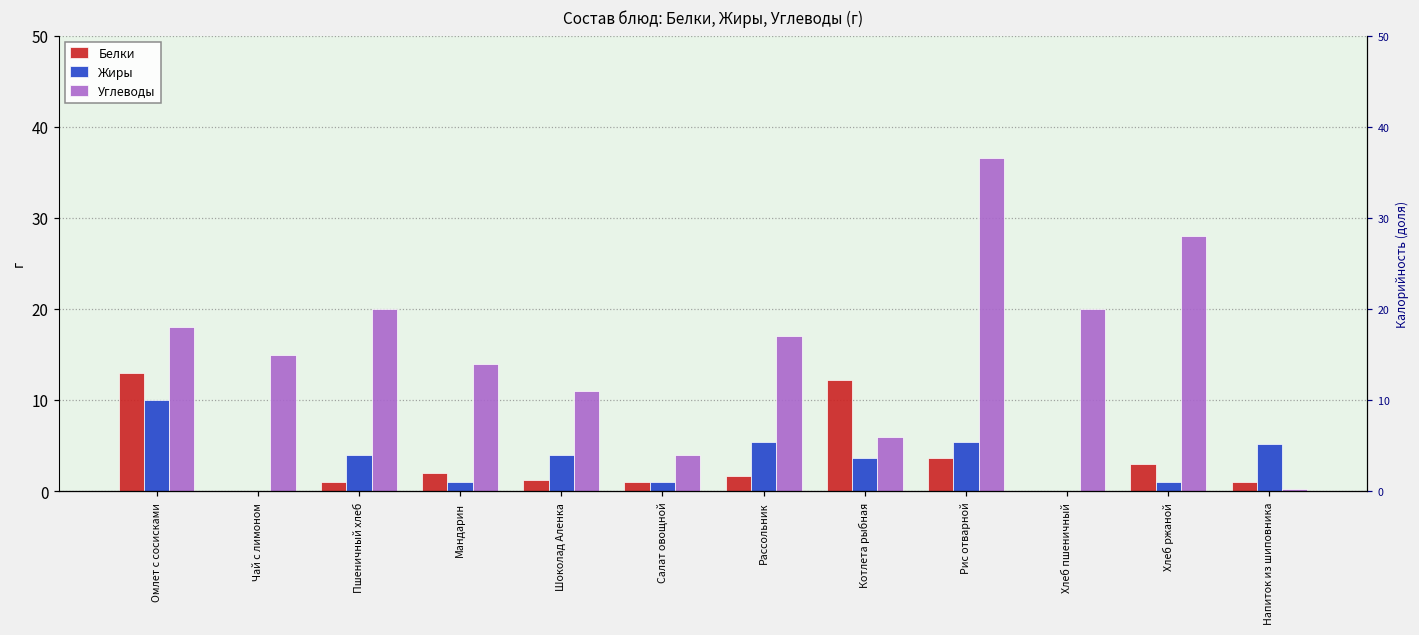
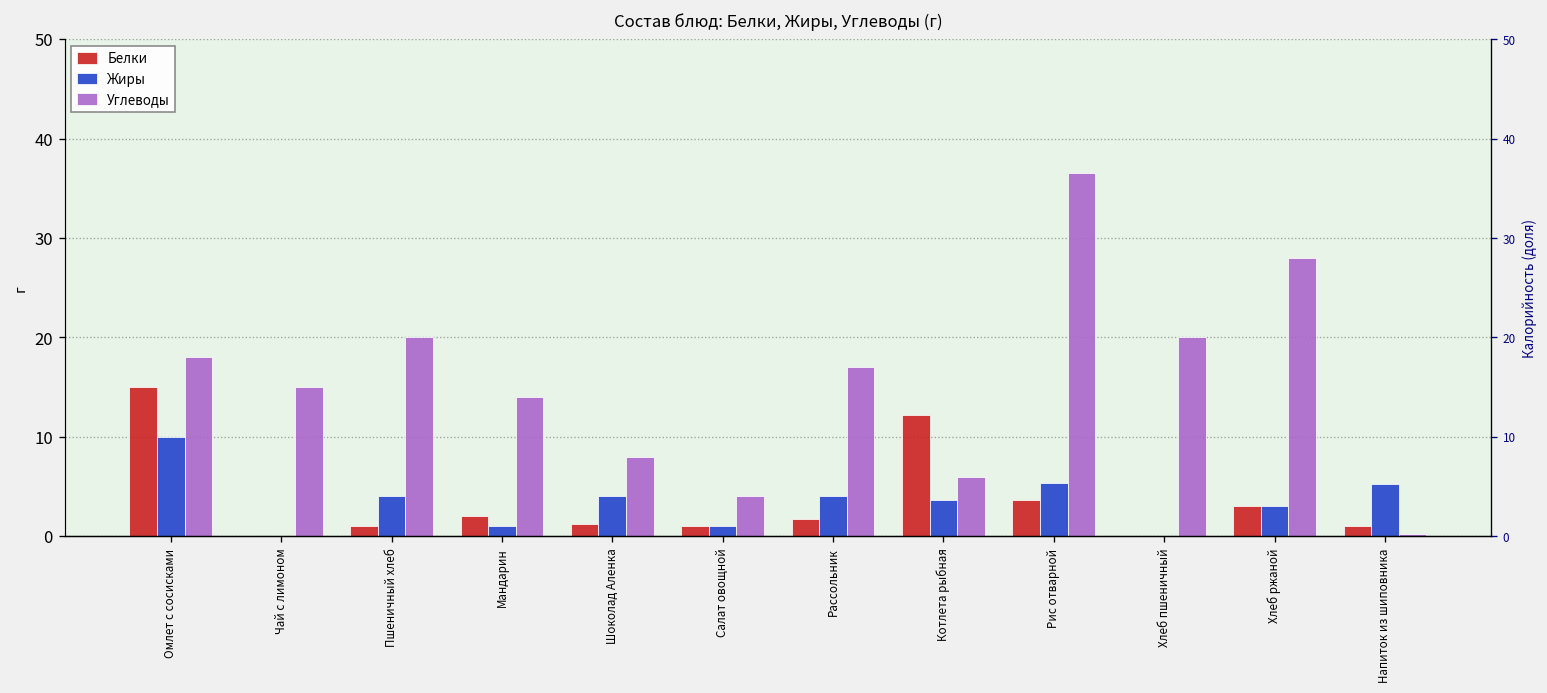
  {
    "Белки": {
-     "Омлет с сосисками": 13,
+     "Омлет с сосисками": 15,
      "Чай с лимоном": 0,
      "Пшеничный хлеб": 1,
      "Мандарин": 2,
      "Шоколад Аленка": 1,
      "Салат овощной": 1,
      "Рассольник": 2,
      "Котлета рыбная": 12,
      "Рис отварной": 4,
      "Хлеб пшеничный": 0,
      "Хлеб ржаной": 3,
      "Напиток из шиповника": 1
    },
    "Жиры": {
      "Омлет с сосисками": 10,
      "Чай с лимоном": 0,
      "Пшеничный хлеб": 4,
      "Мандарин": 1,
      "Шоколад Аленка": 4,
      "Салат овощной": 1,
-     "Рассольник": 5,
+     "Рассольник": 4,
      "Котлета рыбная": 4,
      "Рис отварной": 5,
      "Хлеб пшеничный": 0,
-     "Хлеб ржаной": 1,
+     "Хлеб ржаной": 3,
      "Напиток из шиповника": 5
    },
    "Углеводы": {
      "Омлет с сосисками": 18,
      "Чай с лимоном": 15,
      "Пшеничный хлеб": 20,
      "Мандарин": 14,
-     "Шоколад Аленка": 11,
+     "Шоколад Аленка": 8,
      "Салат овощной": 4,
      "Рассольник": 17,
      "Котлета рыбная": 6,
      "Рис отварной": 37,
      "Хлеб пшеничный": 20,
      "Хлеб ржаной": 28
    }
  }
